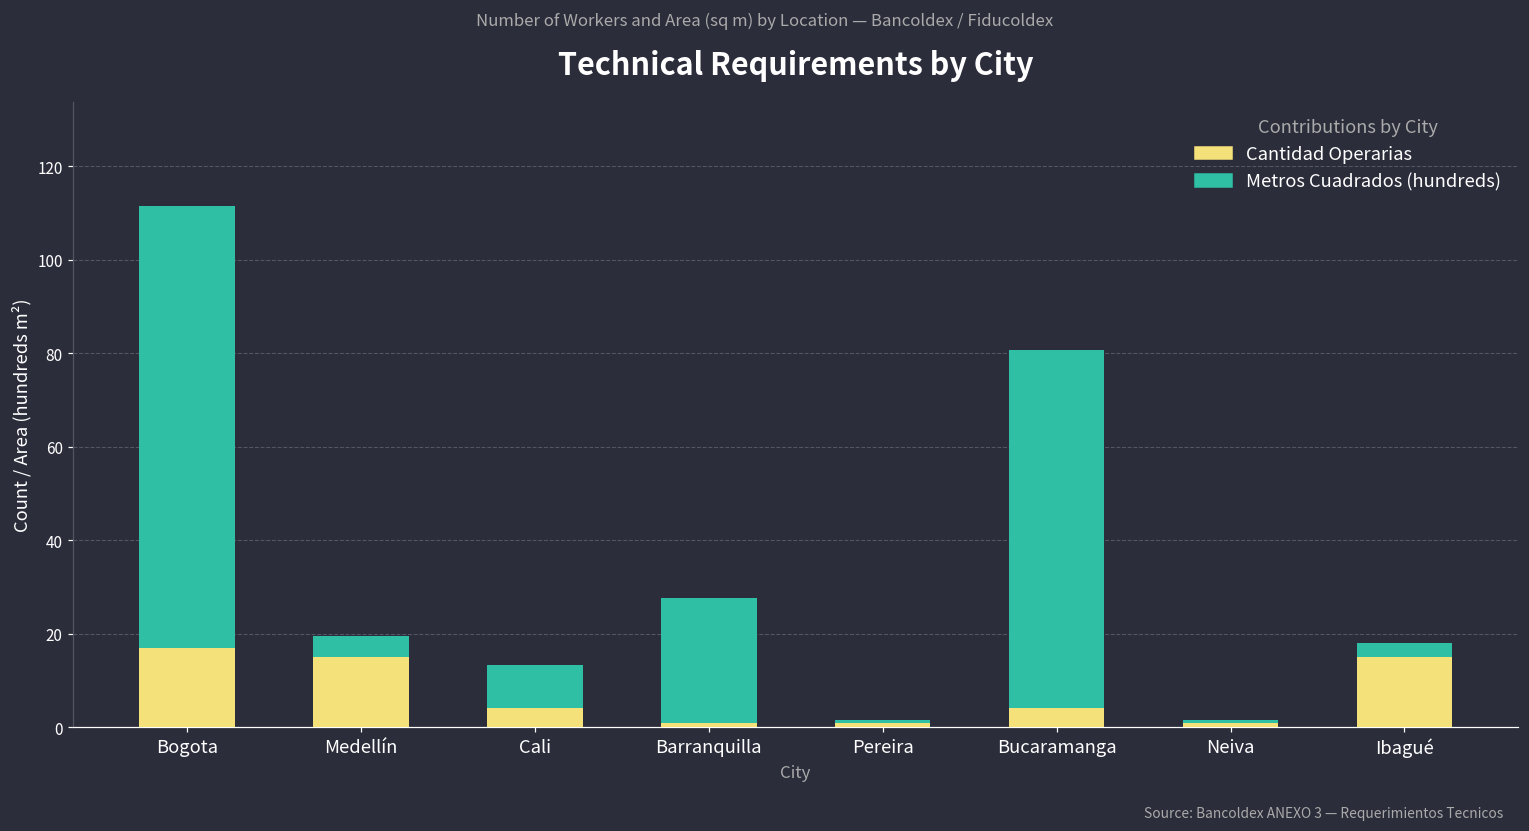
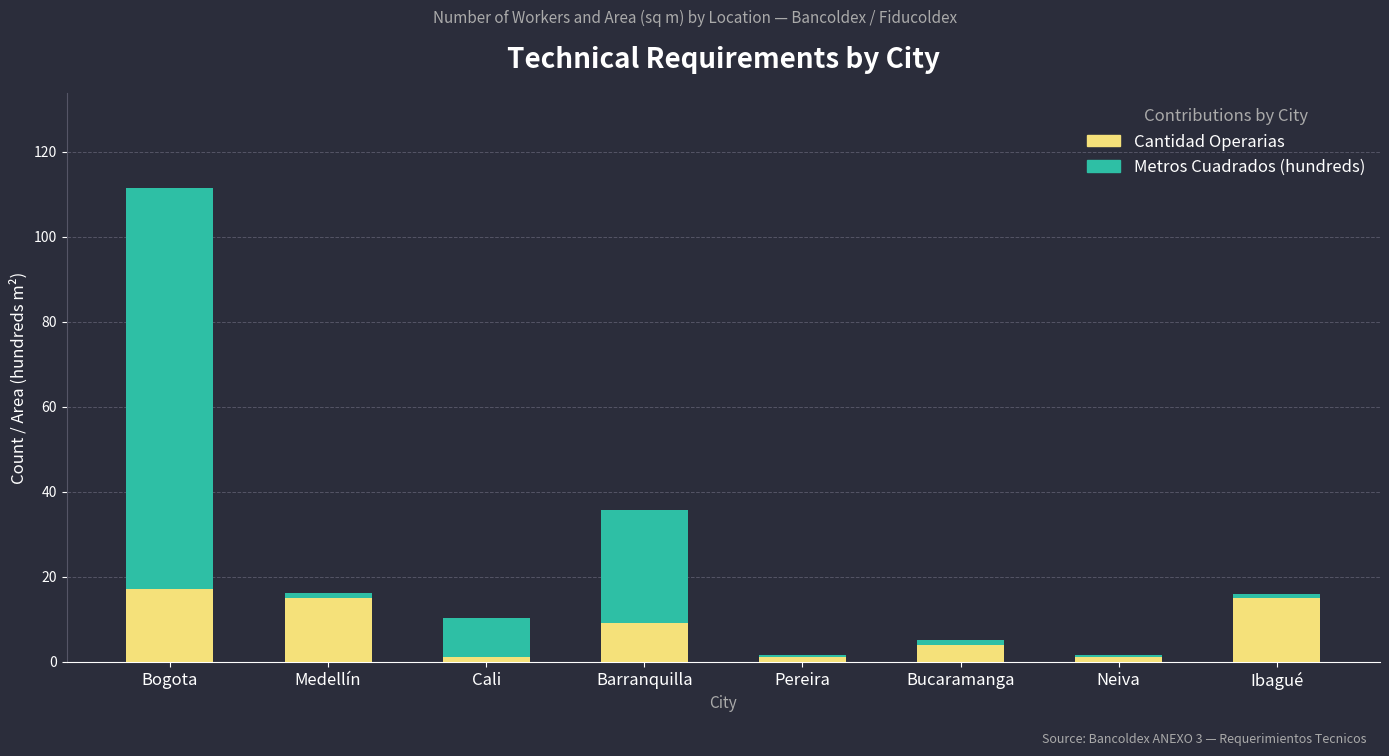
  {
    "Cantidad Operarias": {
      "Bogota": 17,
      "Medellín": 15,
-     "Cali": 4,
-     "Barranquilla": 1,
+     "Cali": 1,
+     "Barranquilla": 9,
      "Pereira": 1,
      "Bucaramanga": 4,
      "Neiva": 1,
      "Ibagué": 15
    },
    "Metros Cuadrados (hundreds)": {
      "Bogota": 95,
-     "Medellín": 4,
+     "Medellín": 1,
      "Cali": 9,
      "Barranquilla": 27,
-     "Bucaramanga": 77,
+     "Bucaramanga": 1,
      "Neiva": 1,
-     "Ibagué": 3
+     "Ibagué": 1
    }
  }
